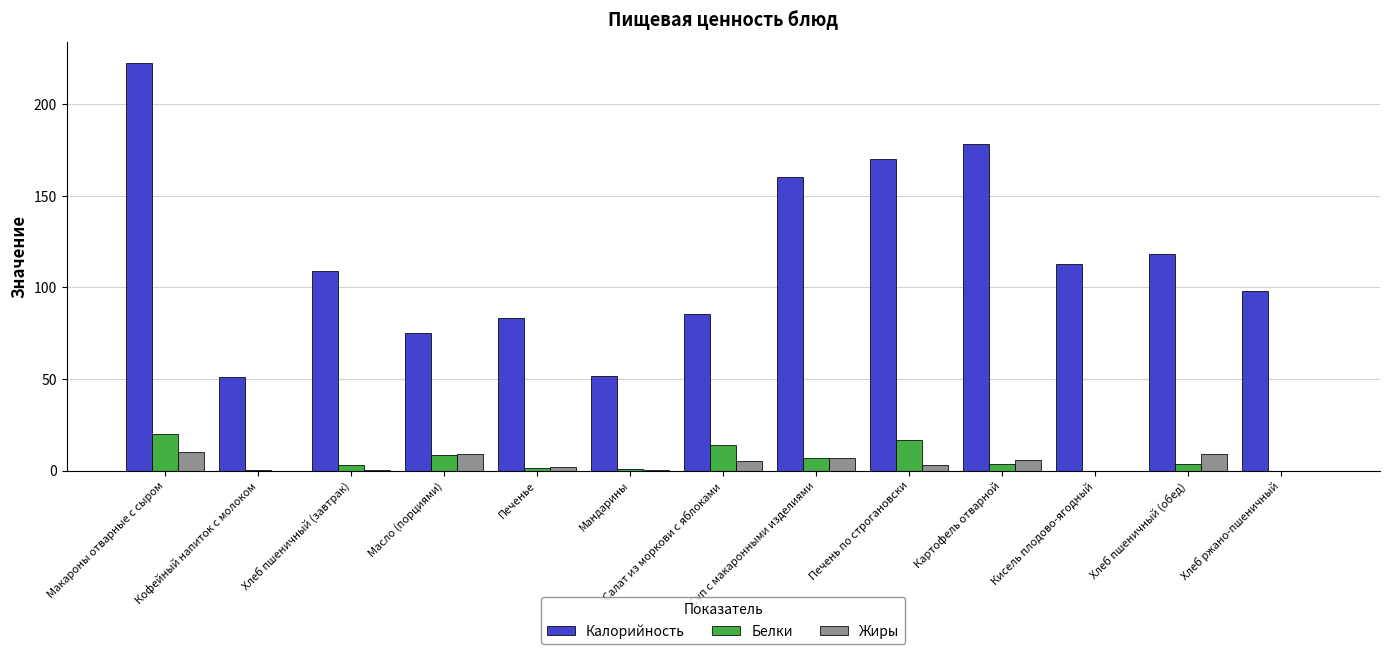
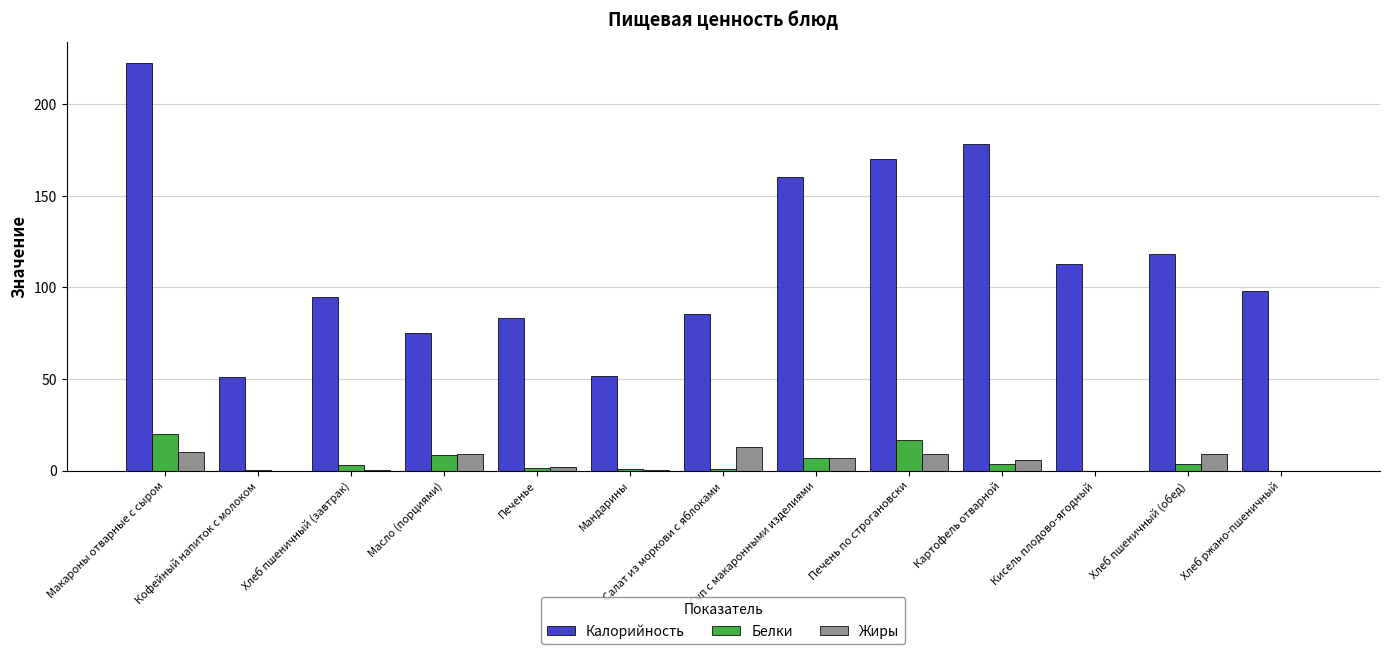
  {
    "Калорийность": {
      "Макароны отварные с сыром": 223,
      "Кофейный напиток с молоком": 51,
-     "Хлеб пшеничный (завтрак)": 109,
+     "Хлеб пшеничный (завтрак)": 95,
      "Масло (порциями)": 75,
      "Печенье": 83,
      "Мандарины": 52,
      "Салат из моркови с яблоками": 86,
      "Суп с макаронными изделиями": 160,
      "Печень по строгановски": 170,
      "Картофель отварной": 178,
      "Кисель плодово-ягодный": 113,
      "Хлеб пшеничный (обед)": 118,
      "Хлеб ржано-пшеничный": 98
    },
    "Белки": {
      "Макароны отварные с сыром": 20,
      "Хлеб пшеничный (завтрак)": 3,
      "Масло (порциями)": 8,
      "Печенье": 2,
-     "Салат из моркови с яблоками": 14,
+     "Салат из моркови с яблоками": 1,
      "Суп с макаронными изделиями": 7,
      "Печень по строгановски": 17,
      "Картофель отварной": 4,
      "Кисель плодово-ягодный": 0,
      "Хлеб пшеничный (обед)": 4,
      "Хлеб ржано-пшеничный": 0
    },
    "Жиры": {
      "Макароны отварные с сыром": 10,
      "Кофейный напиток с молоком": 0,
      "Масло (порциями)": 9,
      "Печенье": 2,
-     "Салат из моркови с яблоками": 5,
+     "Салат из моркови с яблоками": 13,
      "Суп с макаронными изделиями": 7,
-     "Печень по строгановски": 3,
+     "Печень по строгановски": 9,
      "Картофель отварной": 6,
      "Кисель плодово-ягодный": 0,
      "Хлеб пшеничный (обед)": 9,
      "Хлеб ржано-пшеничный": 0
    }
  }
